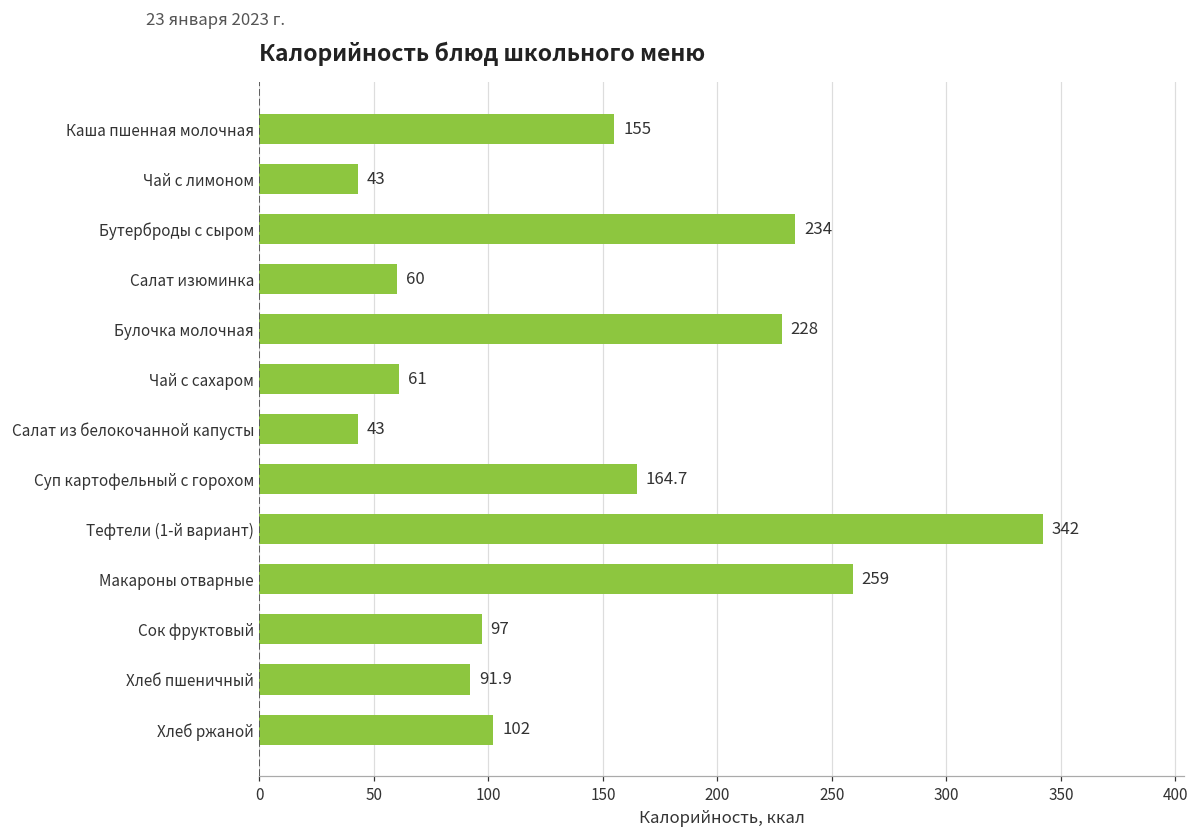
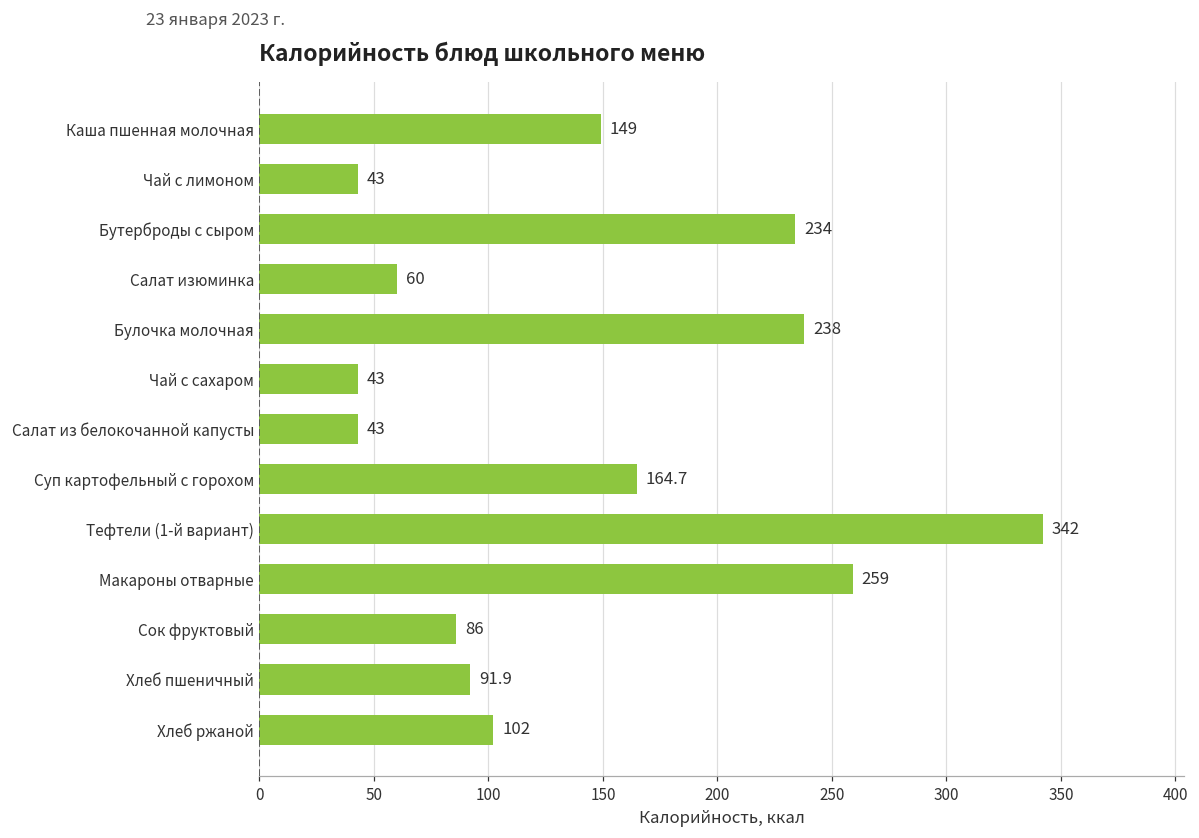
  {
-   "Каша пшенная молочная": 155,
+   "Каша пшенная молочная": 149,
    "Чай с лимоном": 43,
    "Бутерброды с сыром": 234,
    "Салат изюминка": 60,
-   "Булочка молочная": 228,
-   "Чай с сахаром": 61,
+   "Булочка молочная": 238,
+   "Чай с сахаром": 43,
    "Салат из белокочанной капусты": 43,
    "Суп картофельный с горохом": 164.7,
    "Тефтели (1-й вариант)": 342,
    "Макароны отварные": 259,
-   "Сок фруктовый": 97,
+   "Сок фруктовый": 86,
    "Хлеб пшеничный": 91.9,
    "Хлеб ржаной": 102
  }
